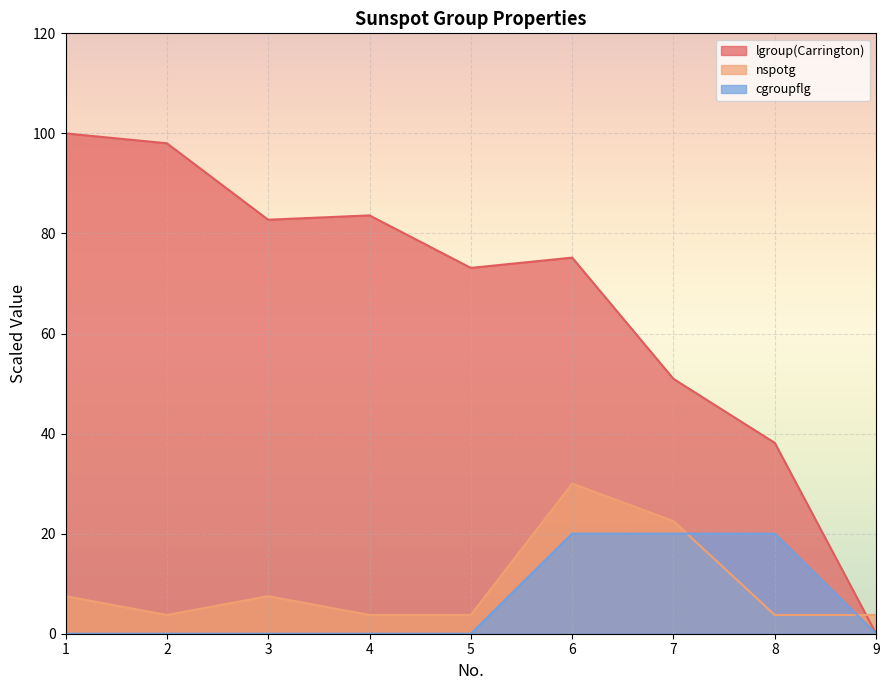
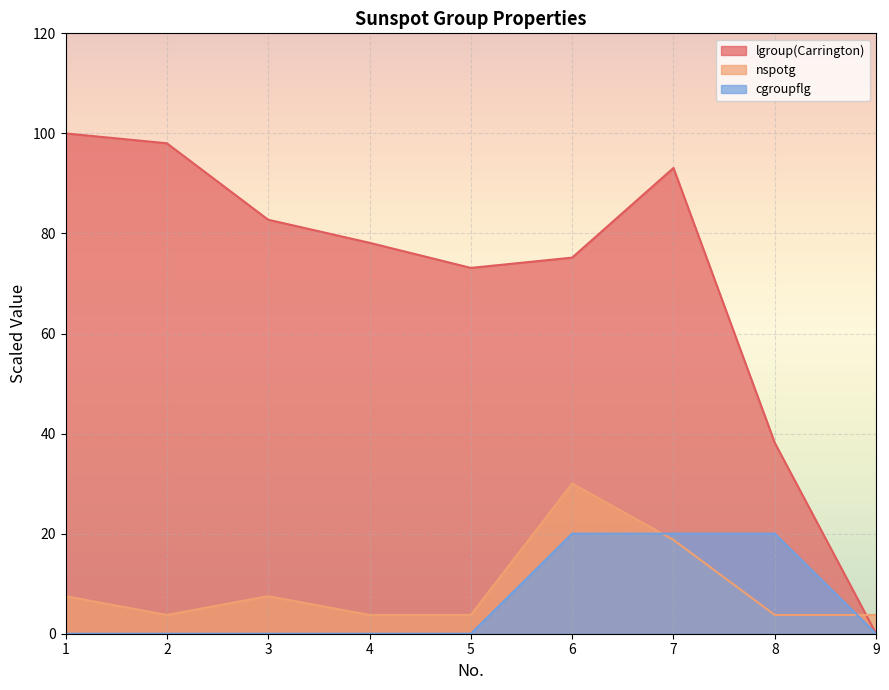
  {
    "lgroup(Carrington)": {
      "1": 100,
      "2": 98,
      "3": 83,
-     "4": 84,
+     "4": 78,
      "5": 73,
      "6": 75,
-     "7": 51,
+     "7": 93,
      "8": 38
    },
    "nspotg": {
      "1": 8,
      "2": 4,
      "3": 8,
      "4": 4,
      "5": 4,
      "6": 30,
-     "7": 23,
+     "7": 19,
      "8": 4,
      "9": 4
    },
    "cgroupflg": {
      "1": 0,
      "2": 0,
      "3": 0,
      "4": 0,
      "5": 0,
      "6": 20,
      "7": 20,
      "8": 20
    }
  }
